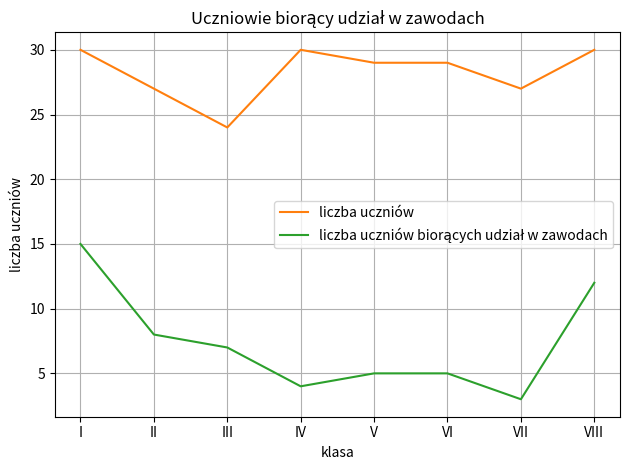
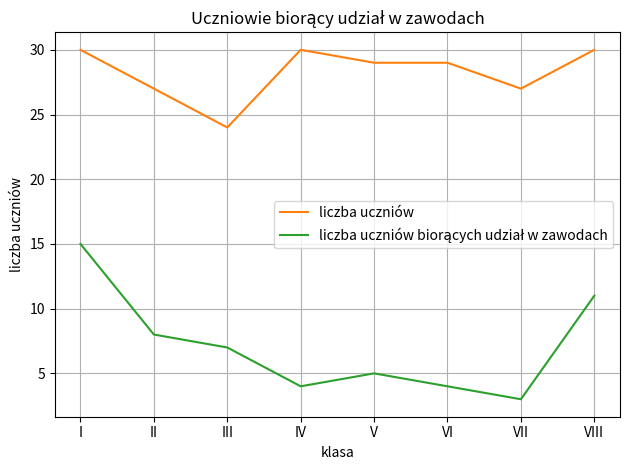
  {
    "liczba uczniów": {
      "I": 30,
      "II": 27,
      "III": 24,
      "IV": 30,
      "V": 29,
      "VI": 29,
      "VII": 27,
      "VIII": 30
    },
    "liczba uczniów biorących udział w zawodach": {
      "I": 15,
      "II": 8,
      "III": 7,
      "IV": 4,
      "V": 5,
-     "VI": 5,
+     "VI": 4,
      "VII": 3,
-     "VIII": 12
+     "VIII": 11
    }
  }
